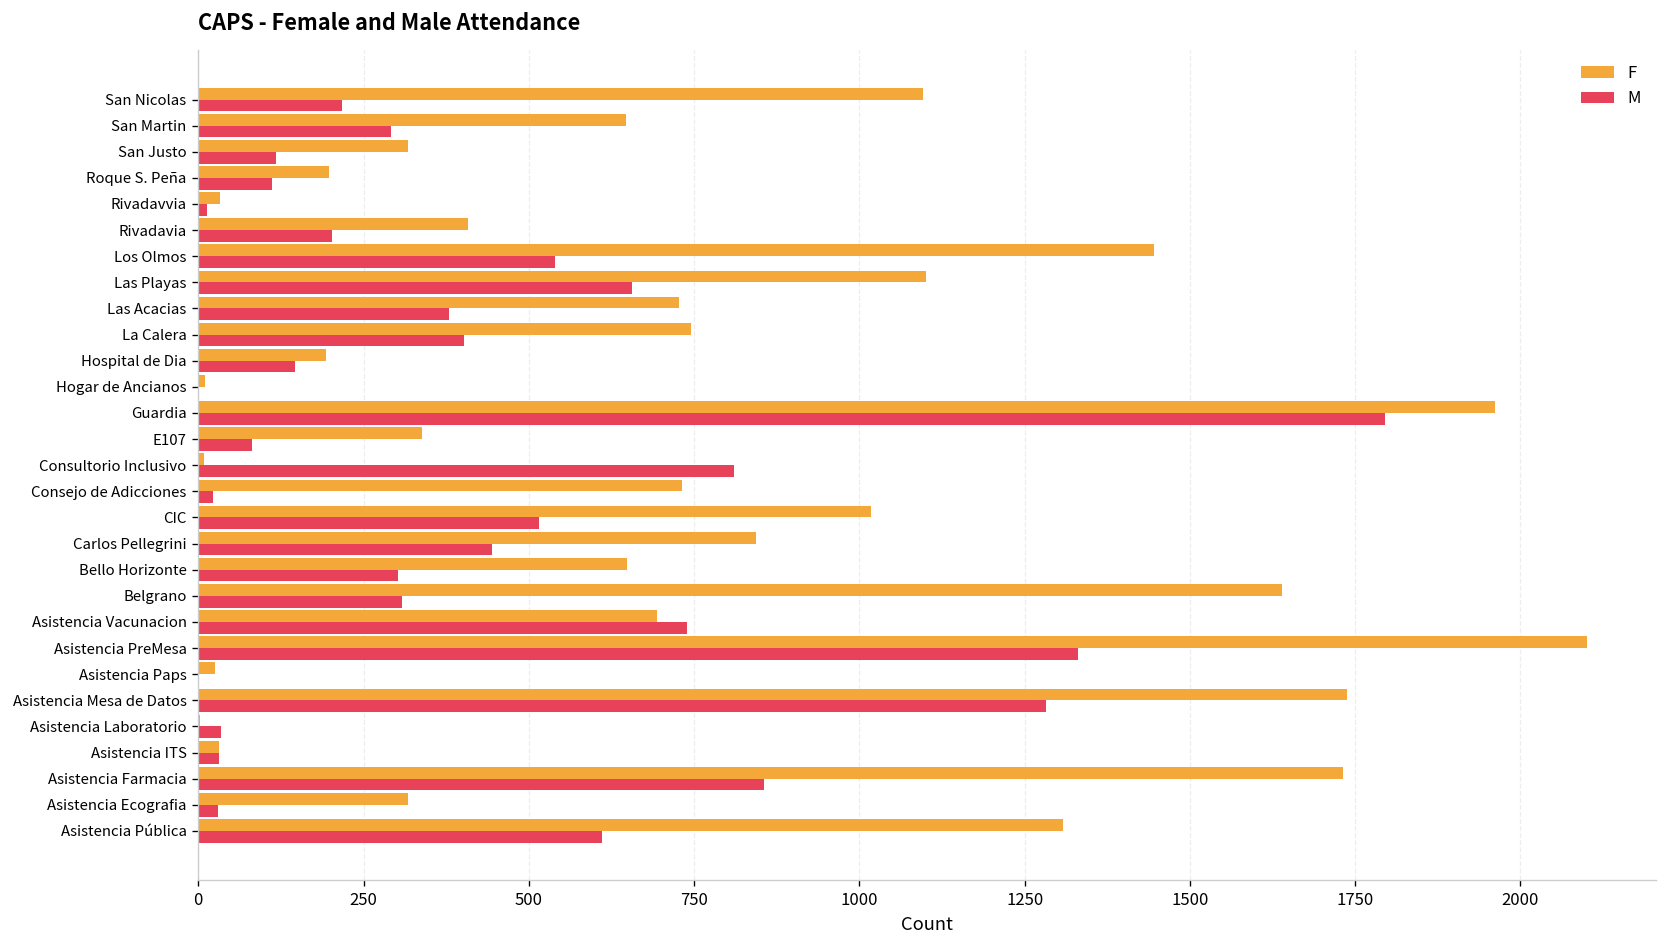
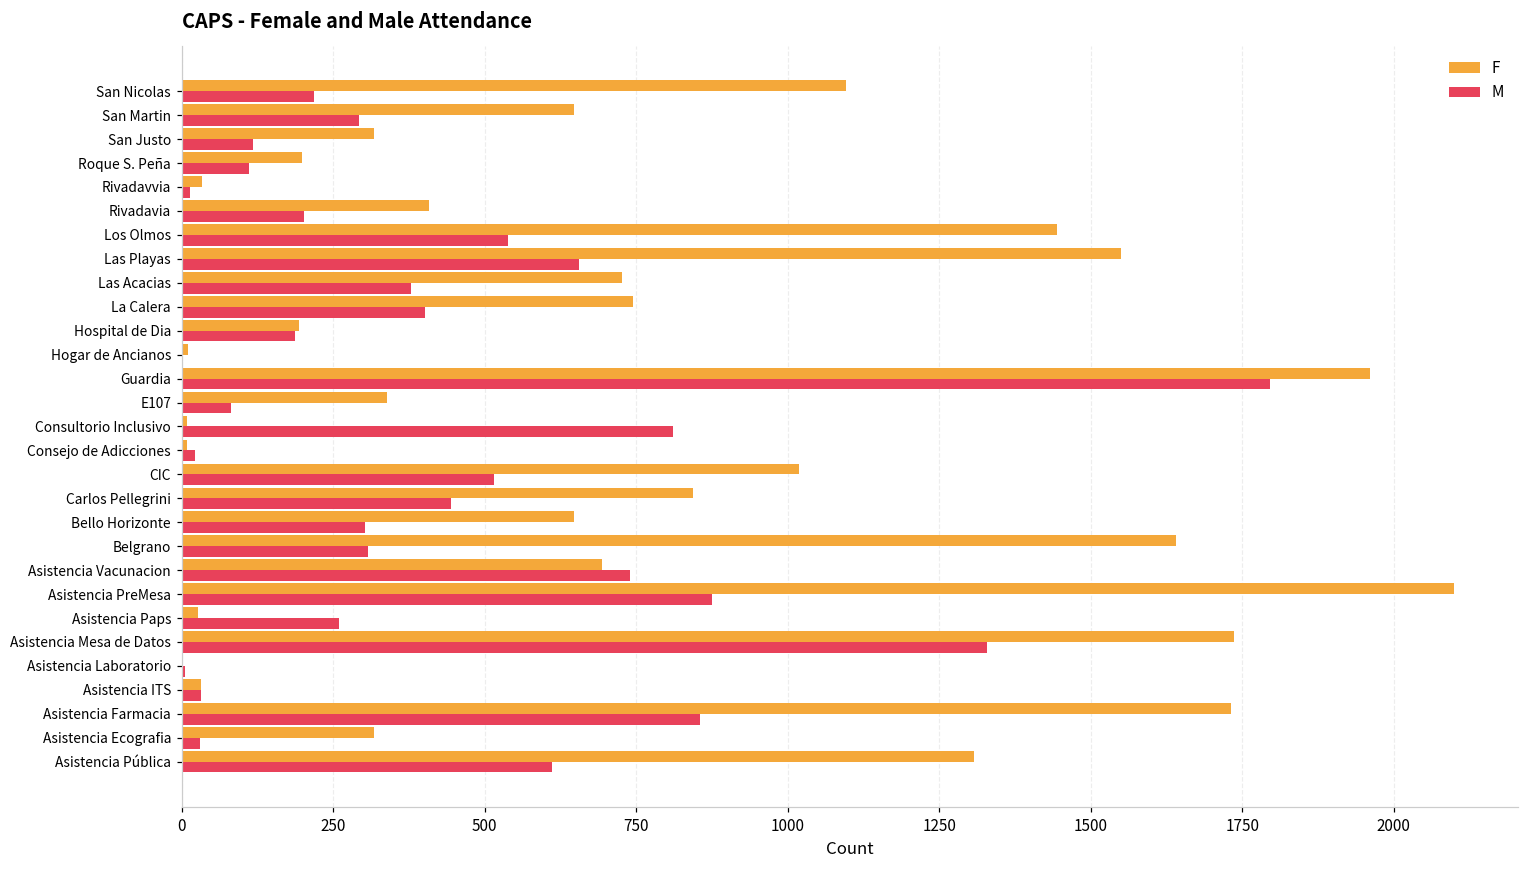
  {
    "F": {
      "San Nicolas": 1100,
      "San Martin": 650,
      "San Justo": 320,
      "Roque S. Peña": 200,
      "Rivadavvia": 30,
      "Rivadavia": 410,
      "Los Olmos": 1450,
-     "Las Playas": 1100,
+     "Las Playas": 1550,
      "Las Acacias": 730,
      "La Calera": 750,
      "Hospital de Dia": 190,
      "Hogar de Ancianos": 10,
      "Guardia": 1960,
      "E107": 340,
      "Consultorio Inclusivo": 10,
-     "Consejo de Adicciones": 730,
+     "Consejo de Adicciones": 10,
      "CIC": 1020,
      "Carlos Pellegrini": 840,
      "Bello Horizonte": 650,
      "Belgrano": 1640,
      "Asistencia Vacunacion": 690,
      "Asistencia PreMesa": 2100,
      "Asistencia Paps": 30,
      "Asistencia Mesa de Datos": 1740,
      "Asistencia ITS": 30,
      "Asistencia Farmacia": 1730,
      "Asistencia Ecografia": 320,
      "Asistencia Pública": 1310
    },
    "M": {
      "San Nicolas": 220,
      "San Martin": 290,
      "San Justo": 120,
      "Roque S. Peña": 110,
      "Rivadavvia": 10,
      "Rivadavia": 200,
      "Los Olmos": 540,
      "Las Playas": 660,
      "Las Acacias": 380,
      "La Calera": 400,
-     "Hospital de Dia": 150,
+     "Hospital de Dia": 190,
      "Guardia": 1800,
      "E107": 80,
      "Consultorio Inclusivo": 810,
      "Consejo de Adicciones": 20,
      "CIC": 520,
      "Carlos Pellegrini": 450,
      "Bello Horizonte": 300,
      "Belgrano": 310,
      "Asistencia Vacunacion": 740,
-     "Asistencia PreMesa": 1330,
-     "Asistencia Paps": 0,
-     "Asistencia Mesa de Datos": 1280,
-     "Asistencia Laboratorio": 40,
+     "Asistencia PreMesa": 880,
+     "Asistencia Paps": 260,
+     "Asistencia Mesa de Datos": 1330,
+     "Asistencia Laboratorio": 10,
      "Asistencia ITS": 30,
      "Asistencia Farmacia": 860,
      "Asistencia Ecografia": 30,
      "Asistencia Pública": 610
    }
  }
